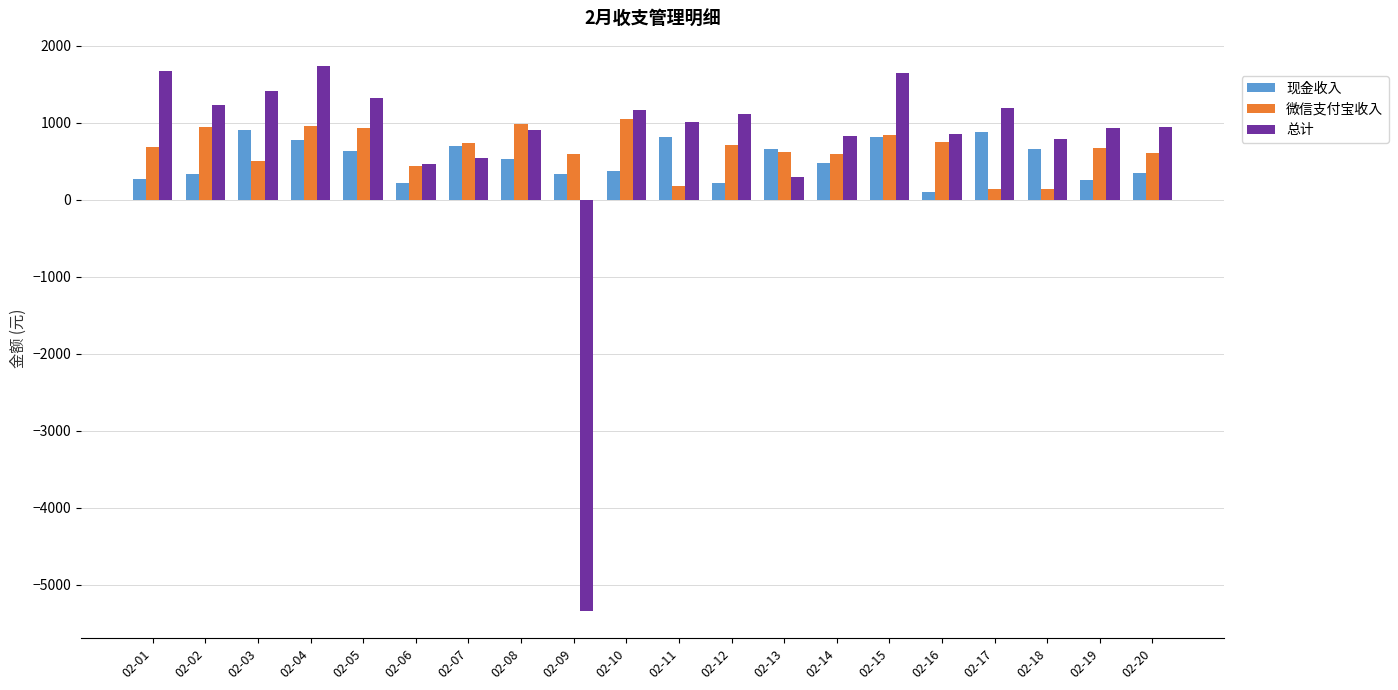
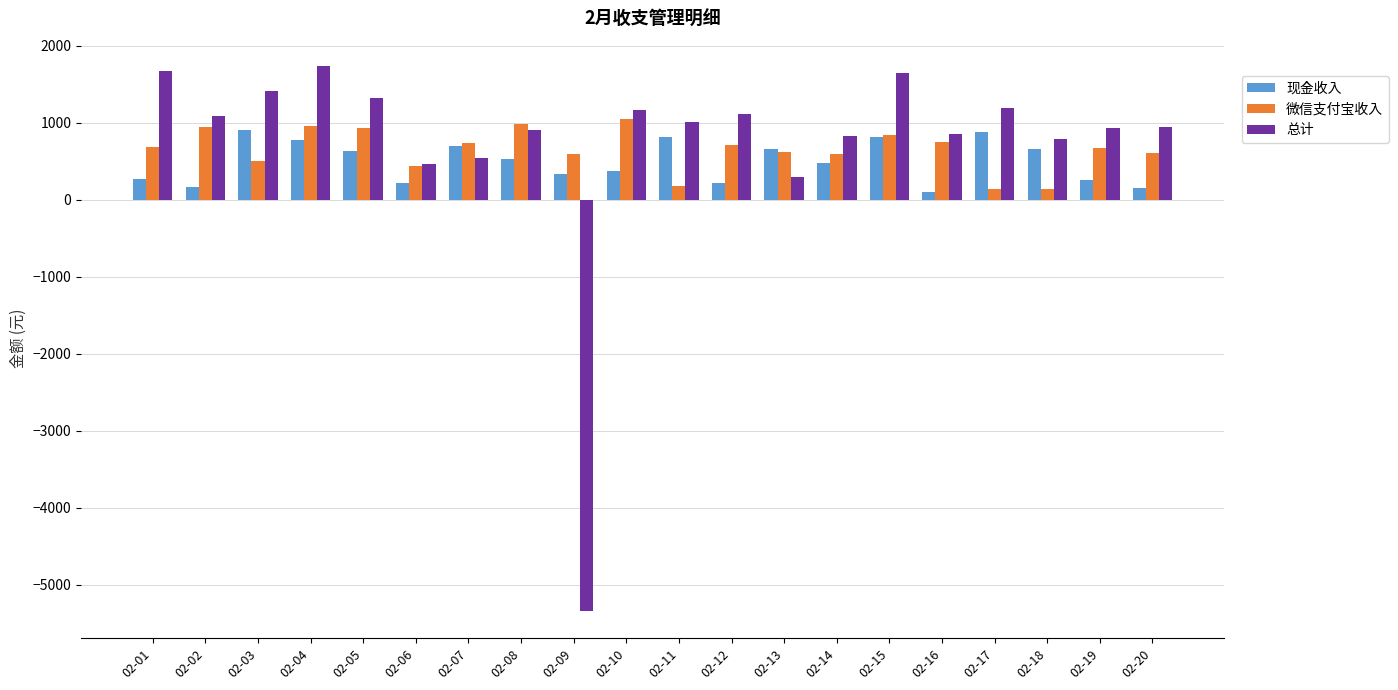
  {
    "现金收入": {
      "02-01": 300,
-     "02-02": 300,
+     "02-02": 200,
      "02-03": 900,
      "02-04": 800,
      "02-05": 600,
      "02-06": 200,
      "02-07": 700,
      "02-08": 500,
      "02-09": 300,
      "02-10": 400,
      "02-11": 800,
      "02-12": 200,
      "02-13": 700,
      "02-14": 500,
      "02-15": 800,
      "02-16": 100,
      "02-17": 900,
      "02-18": 700,
      "02-19": 300,
-     "02-20": 300
+     "02-20": 200
    },
    "微信支付宝收入": {
      "02-01": 700,
      "02-02": 900,
      "02-03": 500,
      "02-04": 1000,
      "02-05": 900,
      "02-06": 400,
      "02-07": 700,
      "02-08": 1000,
      "02-09": 600,
      "02-10": 1000,
      "02-11": 200,
      "02-12": 700,
      "02-13": 600,
      "02-14": 600,
      "02-15": 800,
      "02-16": 700,
      "02-17": 100,
      "02-18": 100,
      "02-19": 700,
      "02-20": 600
    },
    "总计": {
      "02-01": 1700,
-     "02-02": 1200,
+     "02-02": 1100,
      "02-03": 1400,
      "02-04": 1700,
      "02-05": 1300,
      "02-06": 500,
      "02-07": 500,
      "02-08": 900,
      "02-09": -5300,
      "02-10": 1200,
      "02-11": 1000,
      "02-12": 1100,
      "02-13": 300,
      "02-14": 800,
      "02-15": 1700,
      "02-16": 900,
      "02-17": 1200,
      "02-18": 800,
      "02-19": 900,
      "02-20": 1000
    }
  }
